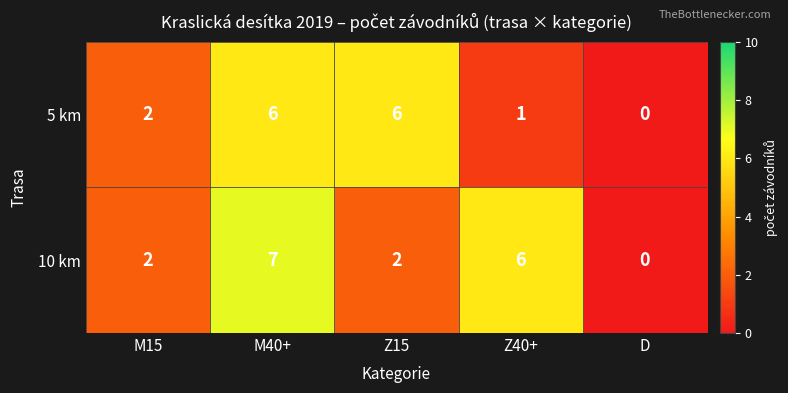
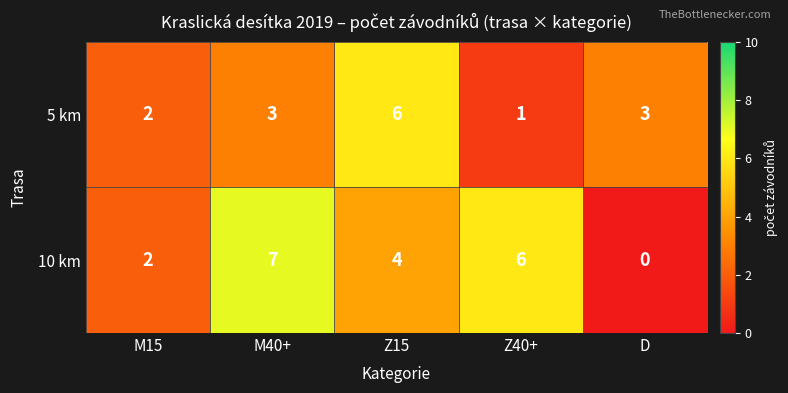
  {
    "5 km": {
      "M15": 2,
-     "M40+": 6,
+     "M40+": 3,
      "Z15": 6,
      "Z40+": 1,
-     "D": 0
+     "D": 3
    },
    "10 km": {
      "M15": 2,
      "M40+": 7,
-     "Z15": 2,
+     "Z15": 4,
      "Z40+": 6,
      "D": 0
    }
  }
